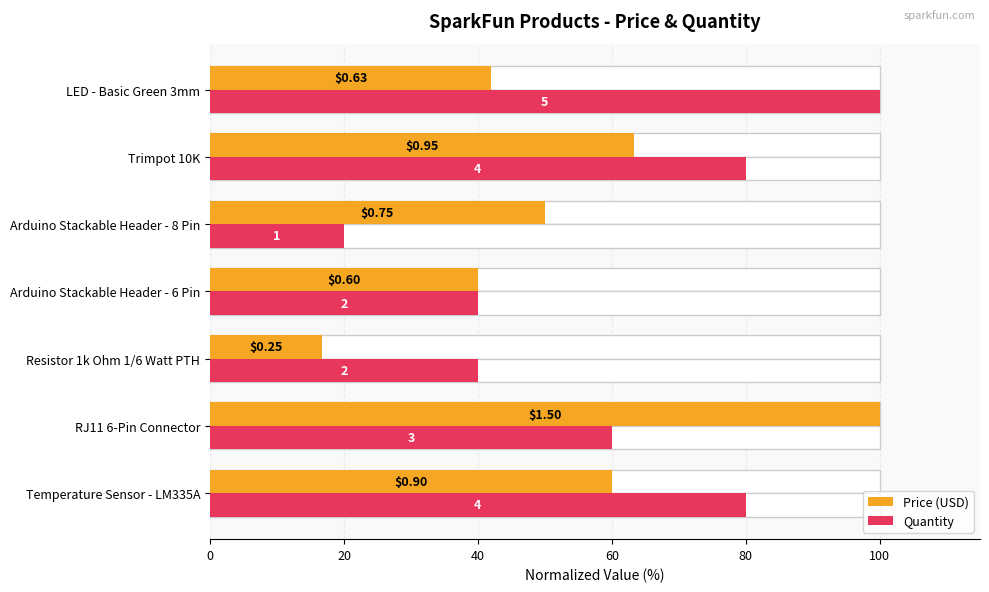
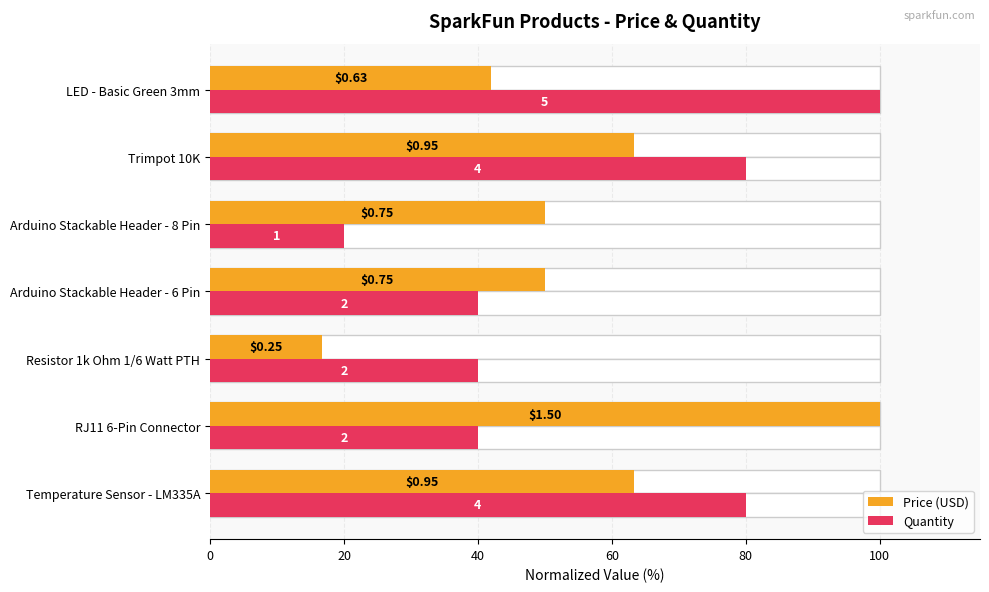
  {
    "Price (USD)": {
-     "Arduino Stackable Header - 6 Pin": "$0.60",
-     "Temperature Sensor - LM335A": "$0.90"
+     "Arduino Stackable Header - 6 Pin": "$0.75",
+     "Temperature Sensor - LM335A": "$0.95"
    },
    "Quantity": {
-     "RJ11 6-Pin Connector": "3"
+     "RJ11 6-Pin Connector": "2"
    }
  }
